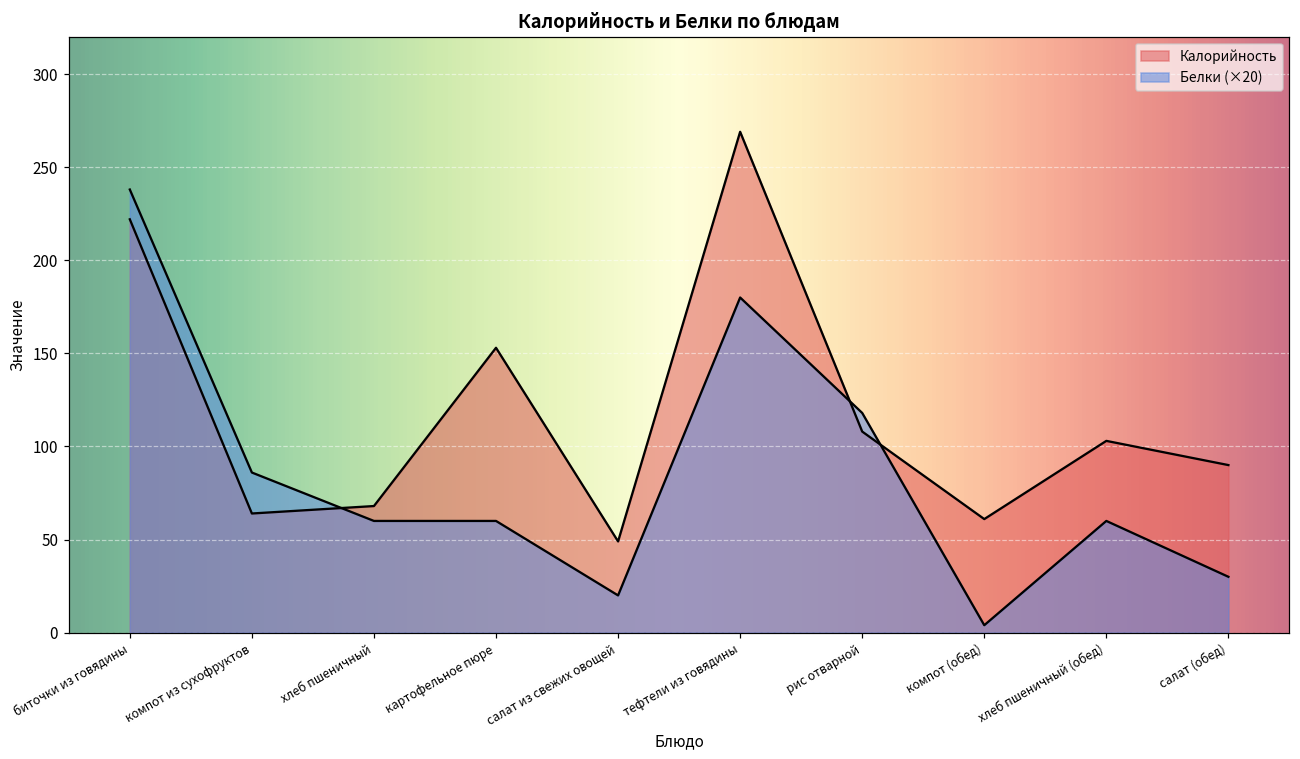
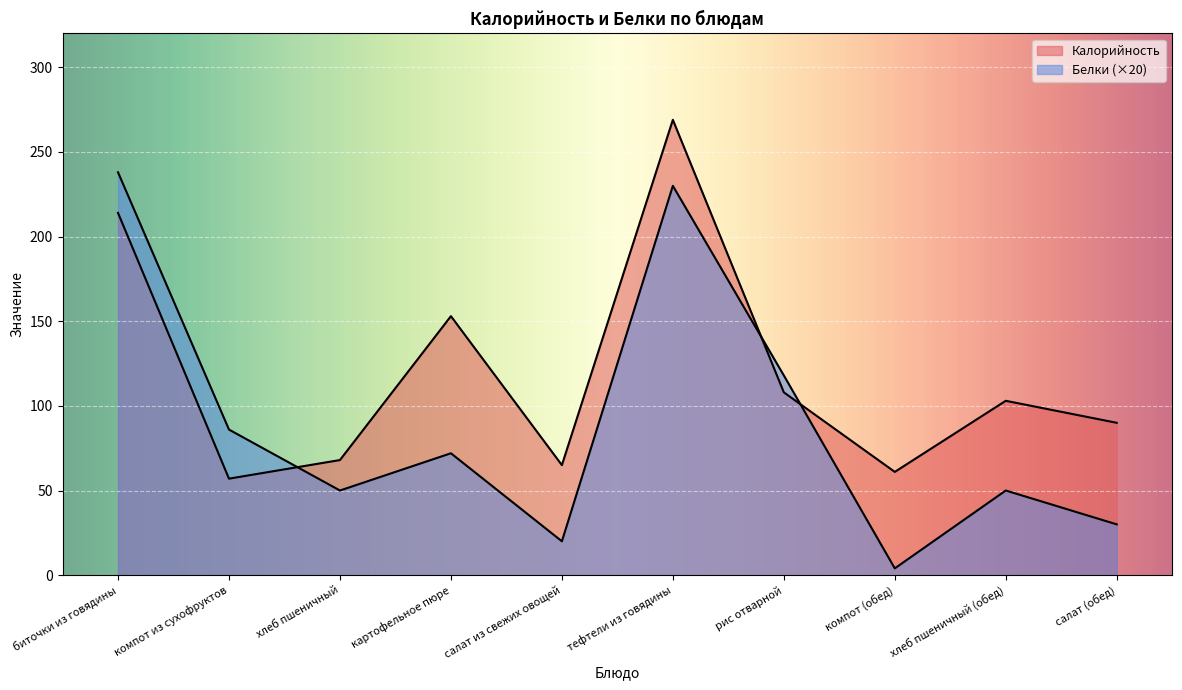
  {
    "Калорийность": {
-     "биточки из говядины": 222,
-     "компот из сухофруктов": 64,
+     "биточки из говядины": 214,
+     "компот из сухофруктов": 57,
      "хлеб пшеничный": 68,
      "картофельное пюре": 153,
-     "салат из свежих овощей": 49,
+     "салат из свежих овощей": 65,
      "тефтели из говядины": 269,
      "рис отварной": 108,
      "компот (обед)": 61,
      "хлеб пшеничный (обед)": 103,
      "салат (обед)": 90
    },
    "Белки (×20)": {
      "биточки из говядины": 238,
      "компот из сухофруктов": 86,
-     "хлеб пшеничный": 60,
-     "картофельное пюре": 60,
+     "хлеб пшеничный": 50,
+     "картофельное пюре": 72,
      "салат из свежих овощей": 20,
-     "тефтели из говядины": 180,
+     "тефтели из говядины": 230,
      "рис отварной": 118,
      "компот (обед)": 4,
-     "хлеб пшеничный (обед)": 60,
+     "хлеб пшеничный (обед)": 50,
      "салат (обед)": 30
    }
  }
